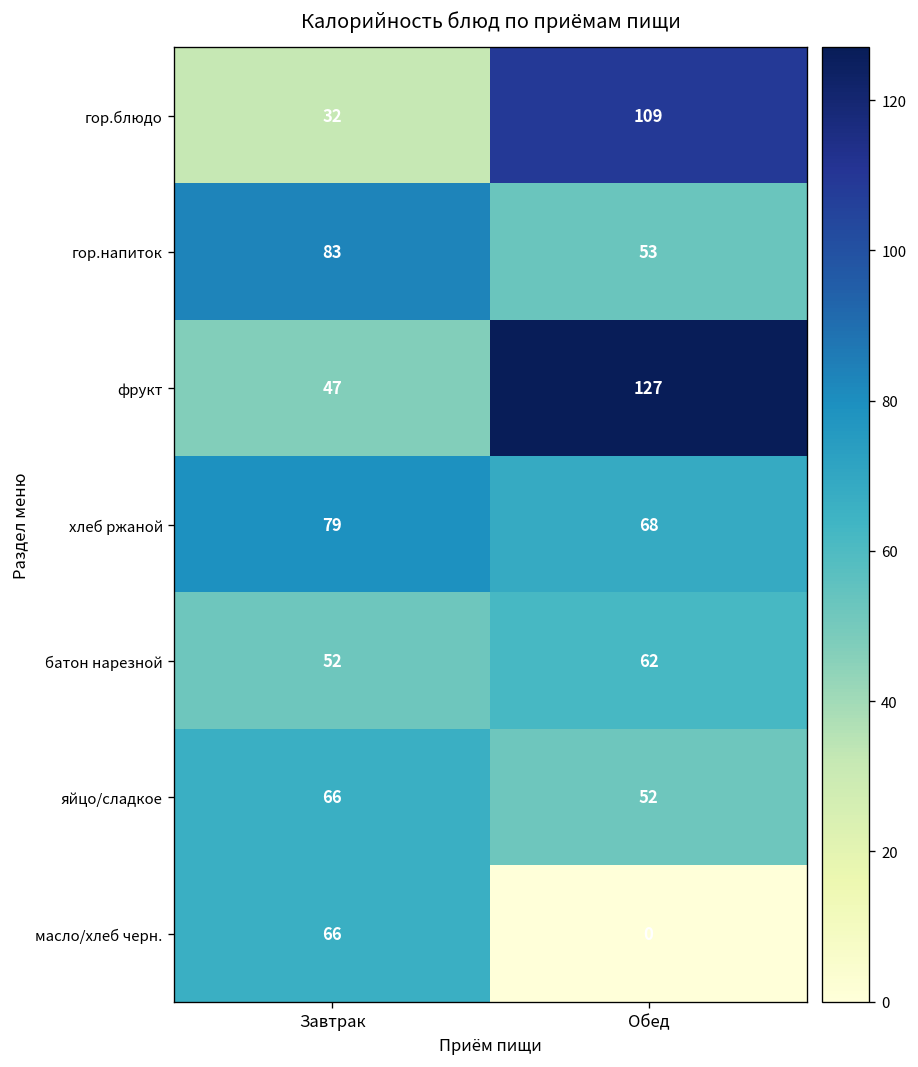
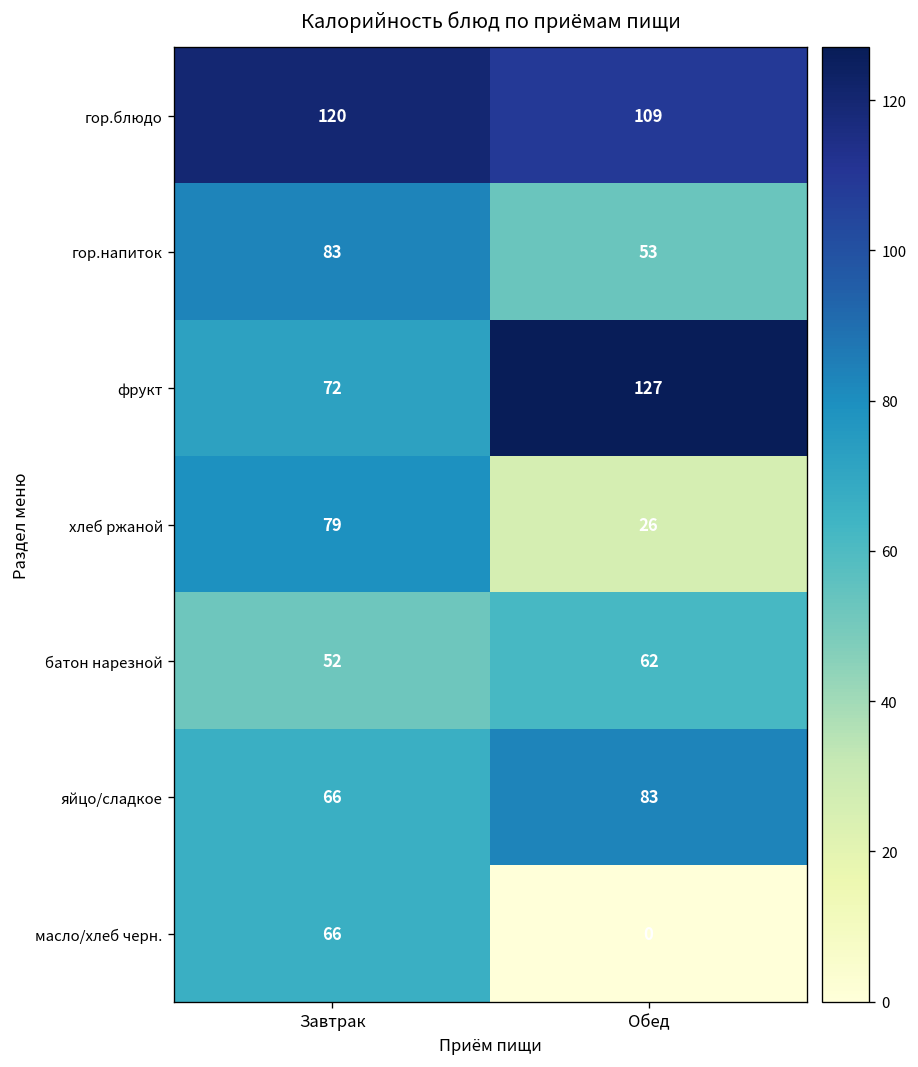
  {
    "гор.блюдо": {
-     "Завтрак": 32,
+     "Завтрак": 120,
      "Обед": 109
    },
    "гор.напиток": {
      "Завтрак": 83,
      "Обед": 53
    },
    "фрукт": {
-     "Завтрак": 47,
+     "Завтрак": 72,
      "Обед": 127
    },
    "хлеб ржаной": {
      "Завтрак": 79,
-     "Обед": 68
+     "Обед": 26
    },
    "батон нарезной": {
      "Завтрак": 52,
      "Обед": 62
    },
    "яйцо/сладкое": {
      "Завтрак": 66,
-     "Обед": 52
+     "Обед": 83
    },
    "масло/хлеб черн.": {
      "Завтрак": 66
    }
  }
